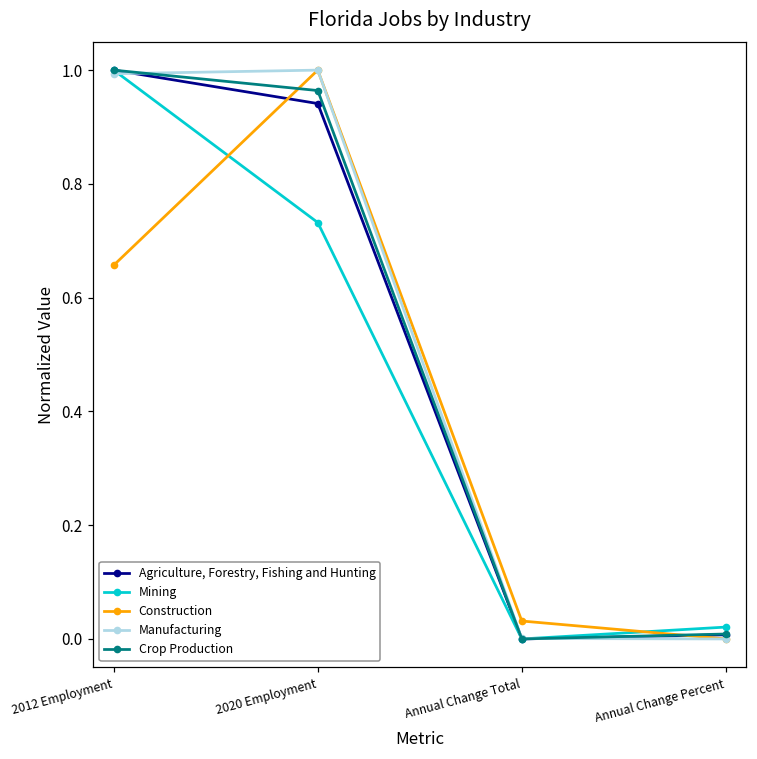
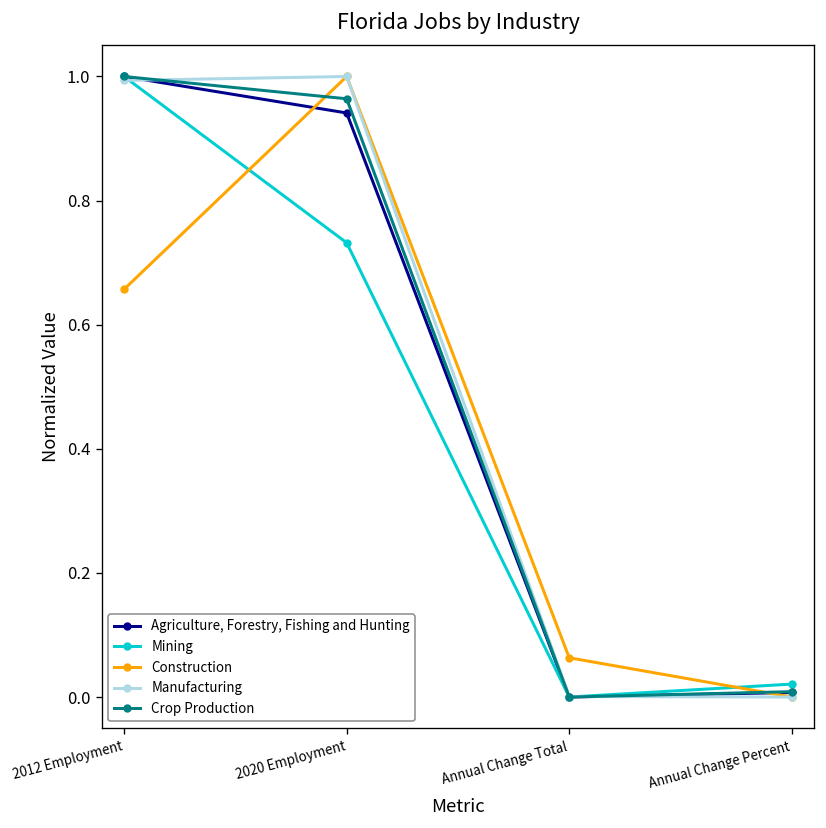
  {
    "Agriculture, Forestry, Fishing and Hunting": {
      "2020 Employment": 0.94
    },
    "Mining": {
      "2020 Employment": 0.73,
      "Annual Change Percent": 0.02
    },
    "Construction": {
      "2012 Employment": 0.66,
-     "Annual Change Total": 0.03
+     "Annual Change Total": 0.06
    },
    "Manufacturing": {
      "2012 Employment": 0.99
    },
    "Crop Production": {
      "2020 Employment": 0.96
    }
  }
